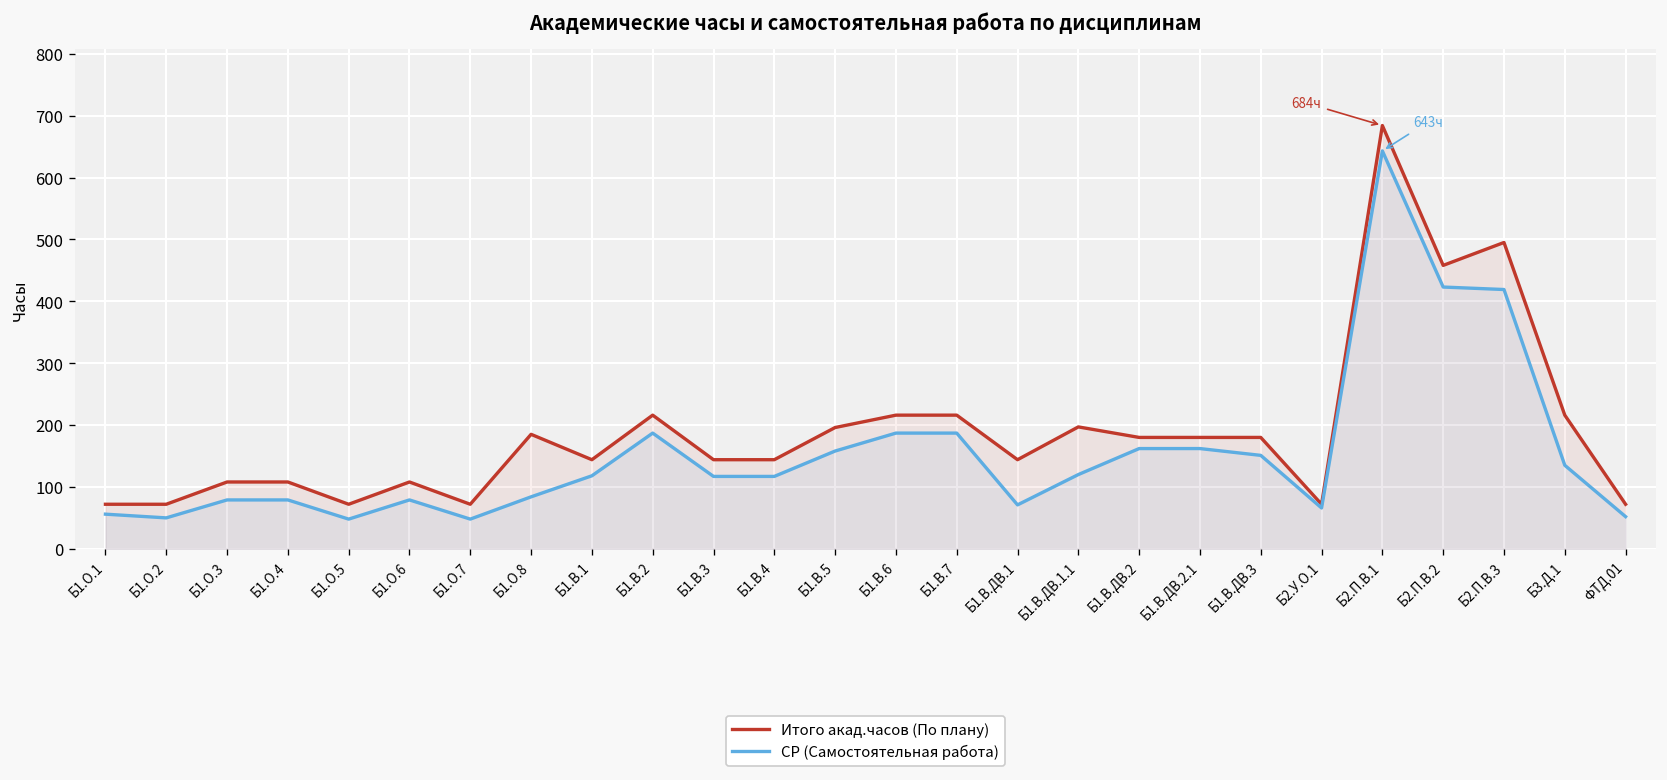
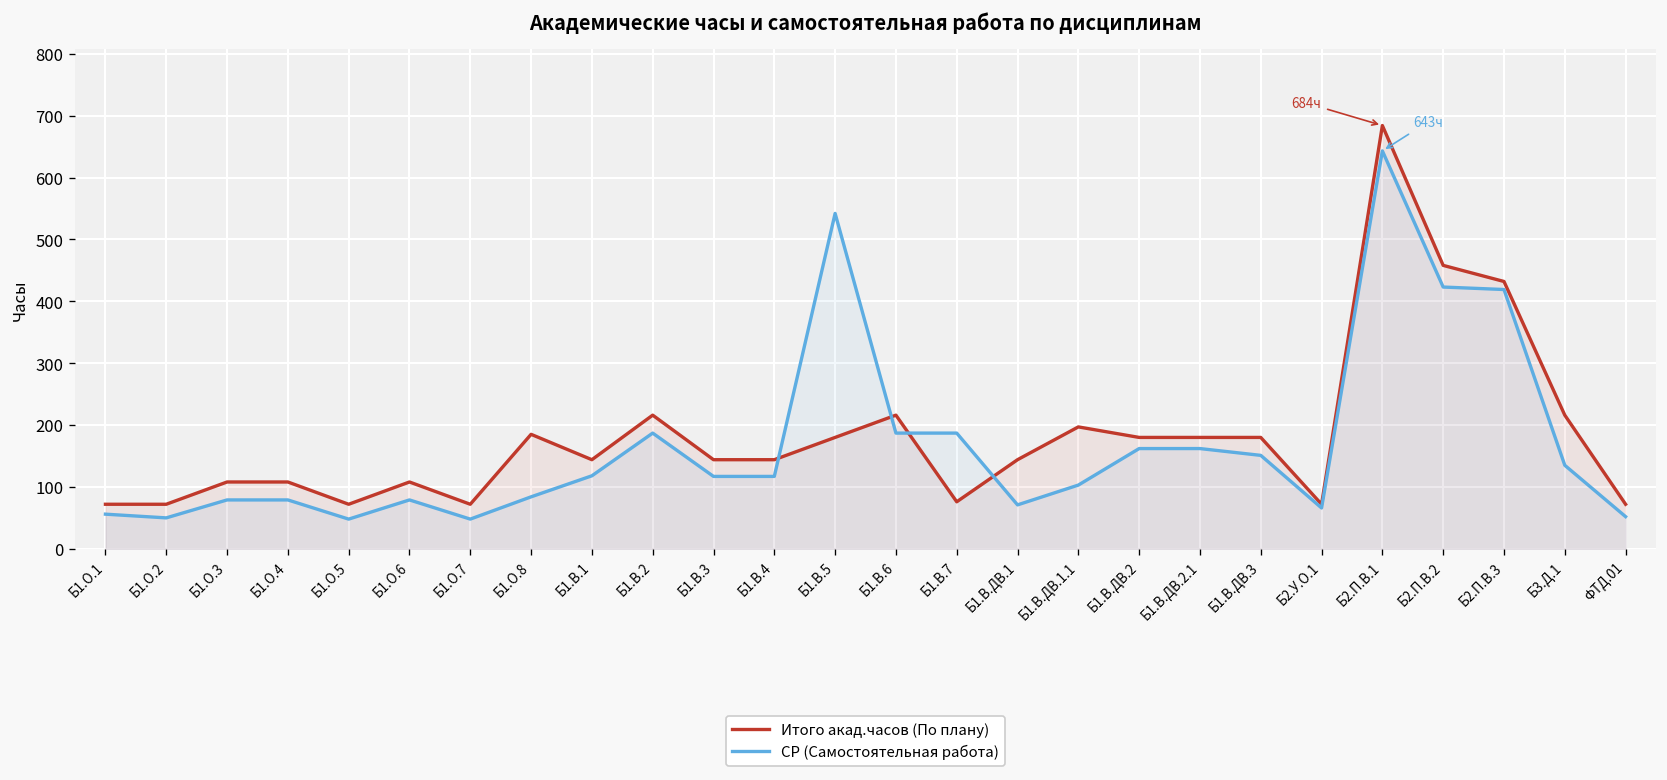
  {
    "Итого акад.часов (По плану)": {
      "Б1.О.1": 70,
      "Б1.О.2": 70,
      "Б1.О.3": 110,
      "Б1.О.4": 110,
      "Б1.О.5": 70,
      "Б1.О.6": 110,
      "Б1.О.7": 70,
      "Б1.О.8": 190,
      "Б1.В.1": 140,
      "Б1.В.2": 220,
      "Б1.В.3": 140,
      "Б1.В.4": 140,
-     "Б1.В.5": 200,
+     "Б1.В.5": 180,
      "Б1.В.6": 220,
-     "Б1.В.7": 220,
+     "Б1.В.7": 80,
      "Б1.В.ДВ.1": 140,
      "Б1.В.ДВ.1.1": 200,
      "Б1.В.ДВ.2": 180,
      "Б1.В.ДВ.2.1": 180,
      "Б1.В.ДВ.3": 180,
      "Б2.У.О.1": 70,
      "Б2.П.В.2": 460,
-     "Б2.П.В.3": 500,
+     "Б2.П.В.3": 430,
      "Б3.Д.1": 220,
      "ФТД.01": 70
    },
    "СР (Самостоятельная работа)": {
      "Б1.О.1": 60,
      "Б1.О.2": 50,
      "Б1.О.3": 80,
      "Б1.О.4": 80,
      "Б1.О.5": 50,
      "Б1.О.6": 80,
      "Б1.О.7": 50,
      "Б1.О.8": 80,
      "Б1.В.1": 120,
      "Б1.В.2": 190,
      "Б1.В.3": 120,
      "Б1.В.4": 120,
-     "Б1.В.5": 160,
+     "Б1.В.5": 540,
      "Б1.В.6": 190,
      "Б1.В.7": 190,
      "Б1.В.ДВ.1": 70,
-     "Б1.В.ДВ.1.1": 120,
+     "Б1.В.ДВ.1.1": 100,
      "Б1.В.ДВ.2": 160,
      "Б1.В.ДВ.2.1": 160,
      "Б1.В.ДВ.3": 150,
      "Б2.У.О.1": 70,
      "Б2.П.В.2": 420,
      "Б2.П.В.3": 420,
      "Б3.Д.1": 140,
      "ФТД.01": 50
    }
  }
